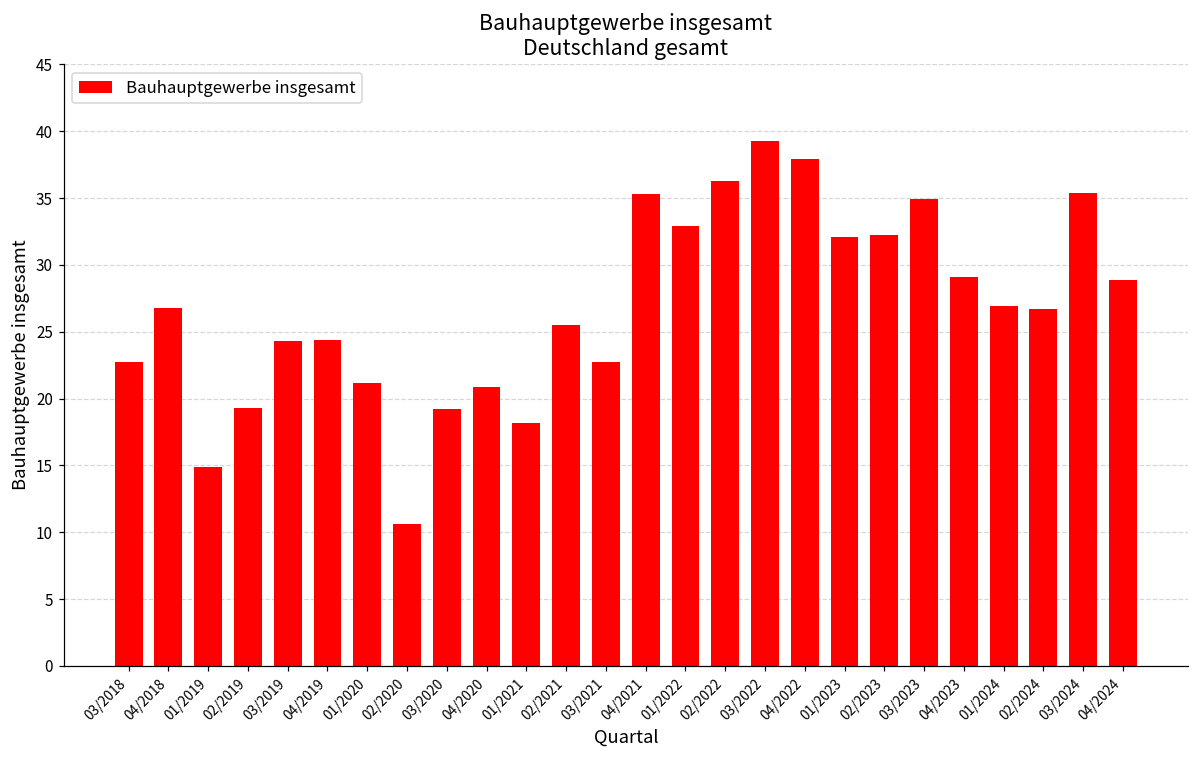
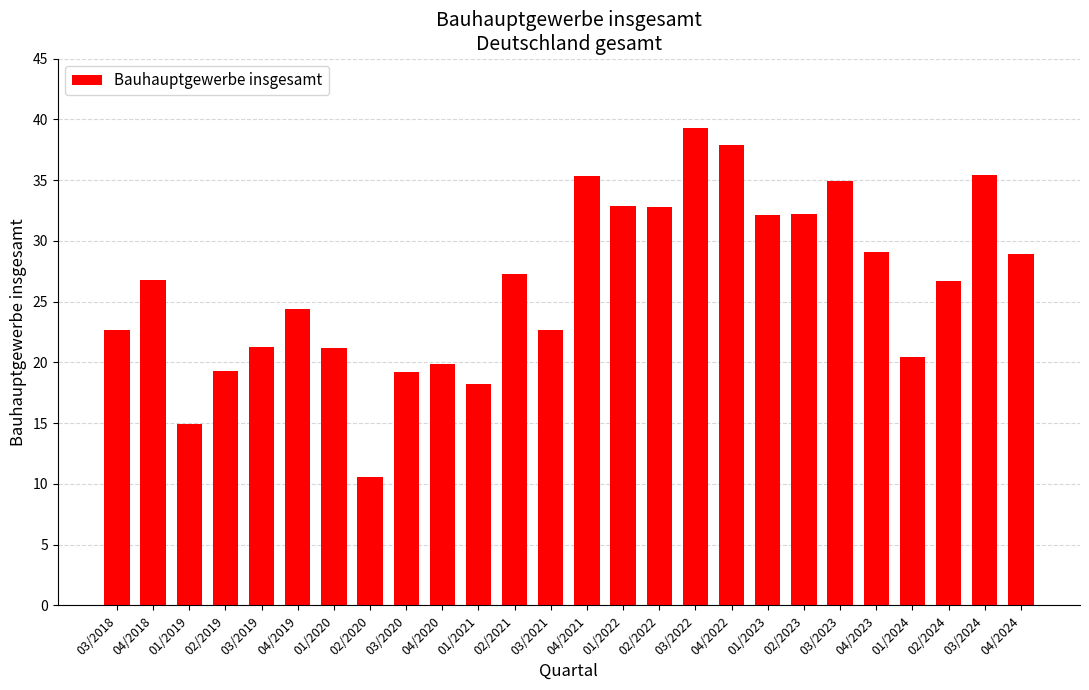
  {
    "03/2018": 22.7,
    "04/2018": 26.8,
    "01/2019": 14.9,
    "02/2019": 19.3,
-   "03/2019": 24.3,
+   "03/2019": 21.3,
    "04/2019": 24.4,
    "01/2020": 21.2,
    "02/2020": 10.6,
    "03/2020": 19.2,
-   "04/2020": 20.9,
+   "04/2020": 19.9,
    "01/2021": 18.2,
-   "02/2021": 25.5,
+   "02/2021": 27.3,
    "03/2021": 22.7,
    "04/2021": 35.3,
    "01/2022": 32.9,
-   "02/2022": 36.3,
+   "02/2022": 32.8,
    "03/2022": 39.3,
    "04/2022": 37.9,
    "01/2023": 32.1,
    "02/2023": 32.2,
    "03/2023": 34.9,
    "04/2023": 29.1,
-   "01/2024": 26.9,
+   "01/2024": 20.4,
    "02/2024": 26.7,
    "03/2024": 35.4,
    "04/2024": 28.9
  }
